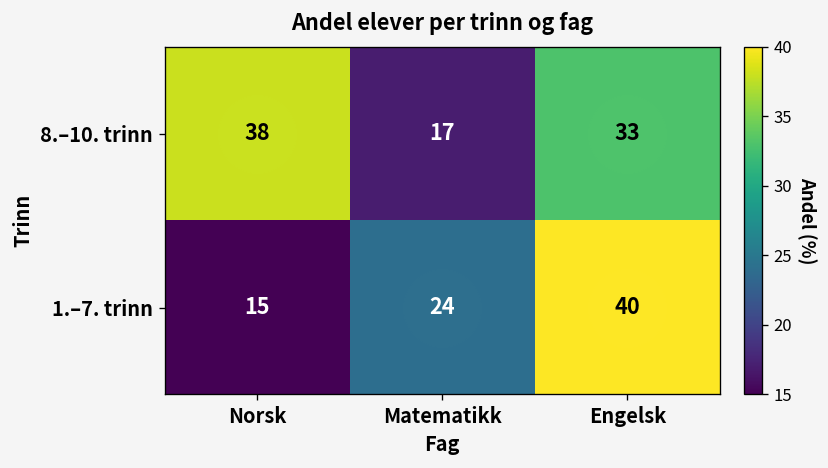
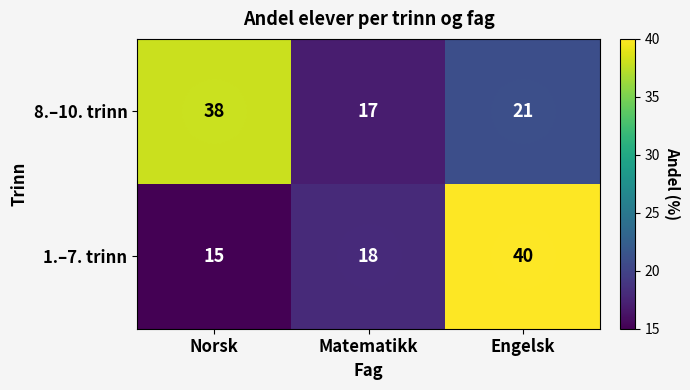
  {
    "8.–10. trinn": {
-     "Engelsk": 33
+     "Engelsk": 21
    },
    "1.–7. trinn": {
-     "Matematikk": 24
+     "Matematikk": 18
    }
  }
